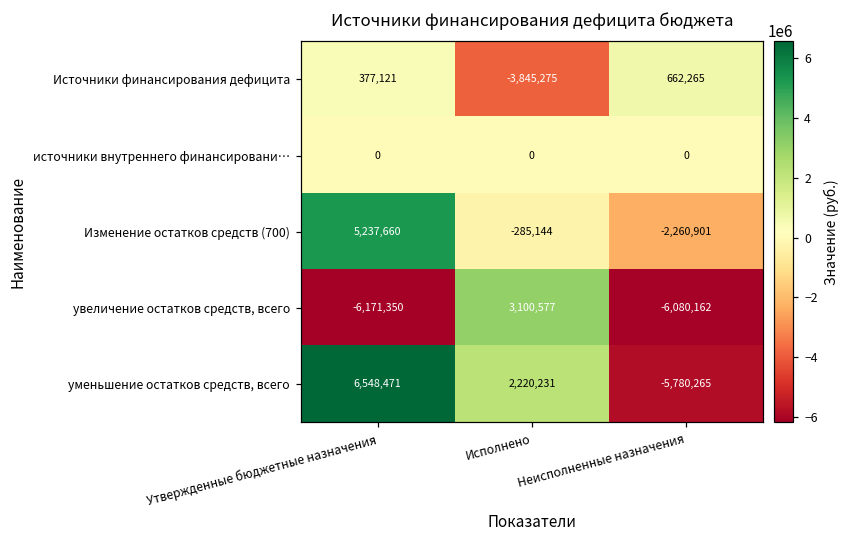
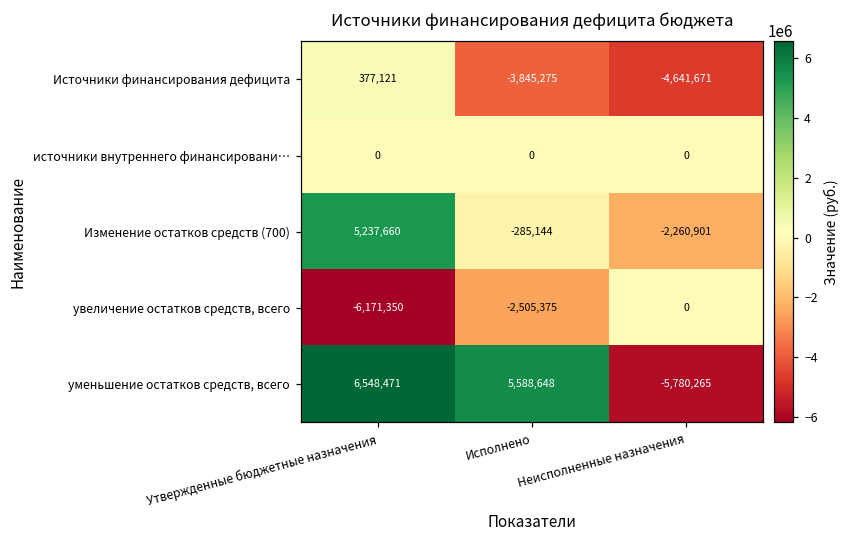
  {
    "Источники финансирования дефицита": {
      "Утвержденные бюджетные назначения": "377,121",
      "Исполнено": "-3,845,275",
-     "Неисполненные назначения": "662,265"
+     "Неисполненные назначения": "-4,641,671"
    },
    "источники внутреннего финансировани…": {
      "Утвержденные бюджетные назначения": "0",
      "Исполнено": "0",
      "Неисполненные назначения": "0"
    },
    "Изменение остатков средств (700)": {
      "Утвержденные бюджетные назначения": "5,237,660",
      "Исполнено": "-285,144",
      "Неисполненные назначения": "-2,260,901"
    },
    "увеличение остатков средств, всего": {
      "Утвержденные бюджетные назначения": "-6,171,350",
-     "Исполнено": "3,100,577",
-     "Неисполненные назначения": "-6,080,162"
+     "Исполнено": "-2,505,375",
+     "Неисполненные назначения": "0"
    },
    "уменьшение остатков средств, всего": {
      "Утвержденные бюджетные назначения": "6,548,471",
-     "Исполнено": "2,220,231",
+     "Исполнено": "5,588,648",
      "Неисполненные назначения": "-5,780,265"
    }
  }
